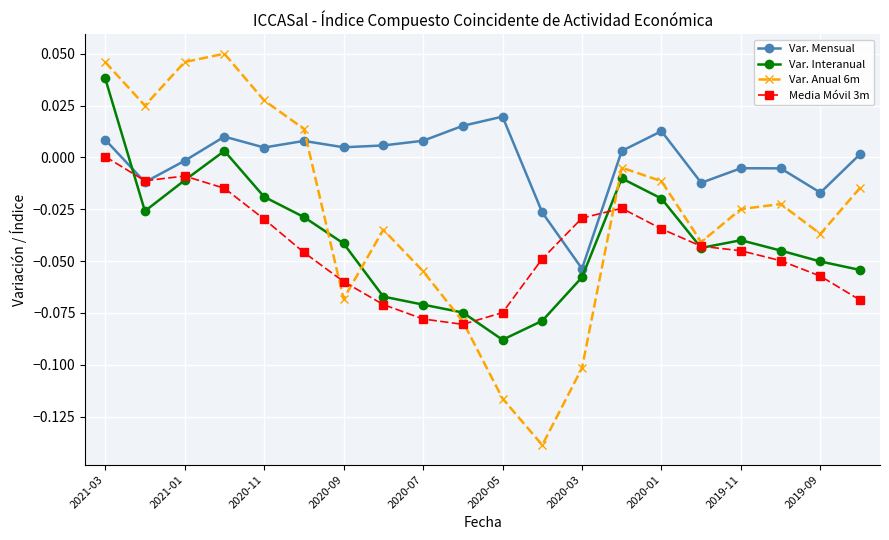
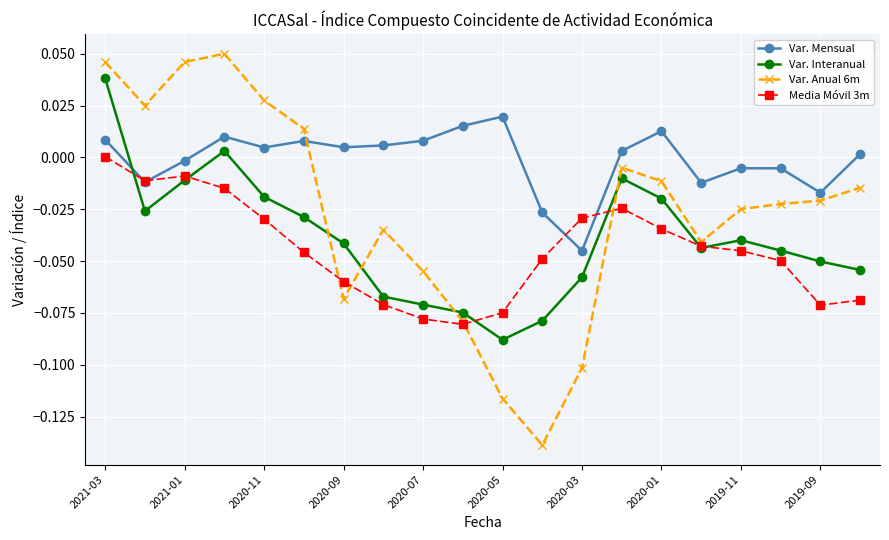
  {
    "Var. Mensual": {
      "2021-03": 0.009,
      "2021-01": -0.002,
      "2020-11": 0.005,
      "2020-09": 0.005,
      "2020-07": 0.008,
      "2020-05": 0.020,
-     "2020-03": -0.054,
+     "2020-03": -0.045,
      "2020-01": 0.013,
      "2019-11": -0.005,
      "2019-09": -0.017
    },
    "Var. Interanual": {
      "2021-03": 0.038,
      "2021-01": -0.011,
      "2020-11": -0.019,
      "2020-09": -0.041,
      "2020-07": -0.071,
      "2020-05": -0.088,
      "2020-03": -0.058,
      "2020-01": -0.020,
      "2019-11": -0.040,
      "2019-09": -0.050
    },
    "Var. Anual 6m": {
      "2021-03": 0.046,
      "2021-01": 0.046,
      "2020-11": 0.027,
      "2020-09": -0.068,
      "2020-07": -0.055,
      "2020-05": -0.116,
      "2020-03": -0.102,
      "2020-01": -0.011,
      "2019-11": -0.025,
-     "2019-09": -0.037
+     "2019-09": -0.021
    },
    "Media Móvil 3m": {
      "2021-03": 0.000,
      "2021-01": -0.009,
      "2020-11": -0.030,
      "2020-09": -0.060,
      "2020-07": -0.078,
      "2020-05": -0.075,
      "2020-03": -0.029,
      "2020-01": -0.034,
      "2019-11": -0.045,
-     "2019-09": -0.057
+     "2019-09": -0.071
    }
  }
